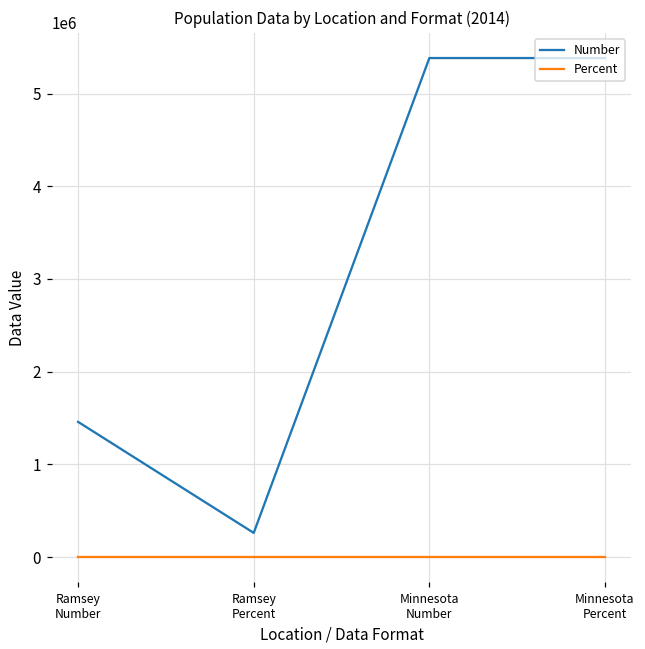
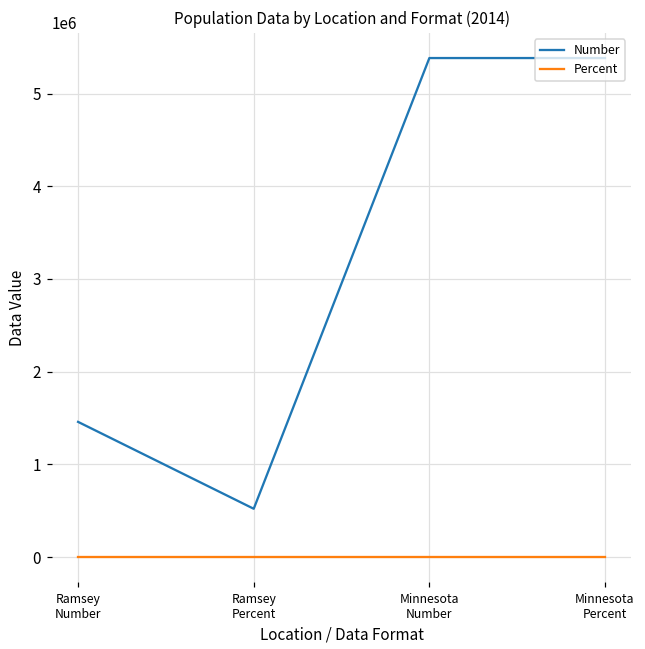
  {
    "Number": {
      "Ramsey Number": 1500000,
-     "Ramsey Percent": 300000,
+     "Ramsey Percent": 500000,
      "Minnesota Number": 5400000
    },
    "Percent": {
      "Ramsey Number": 0,
      "Ramsey Percent": 0,
      "Minnesota Number": 0,
      "Minnesota Percent": 0
    }
  }
